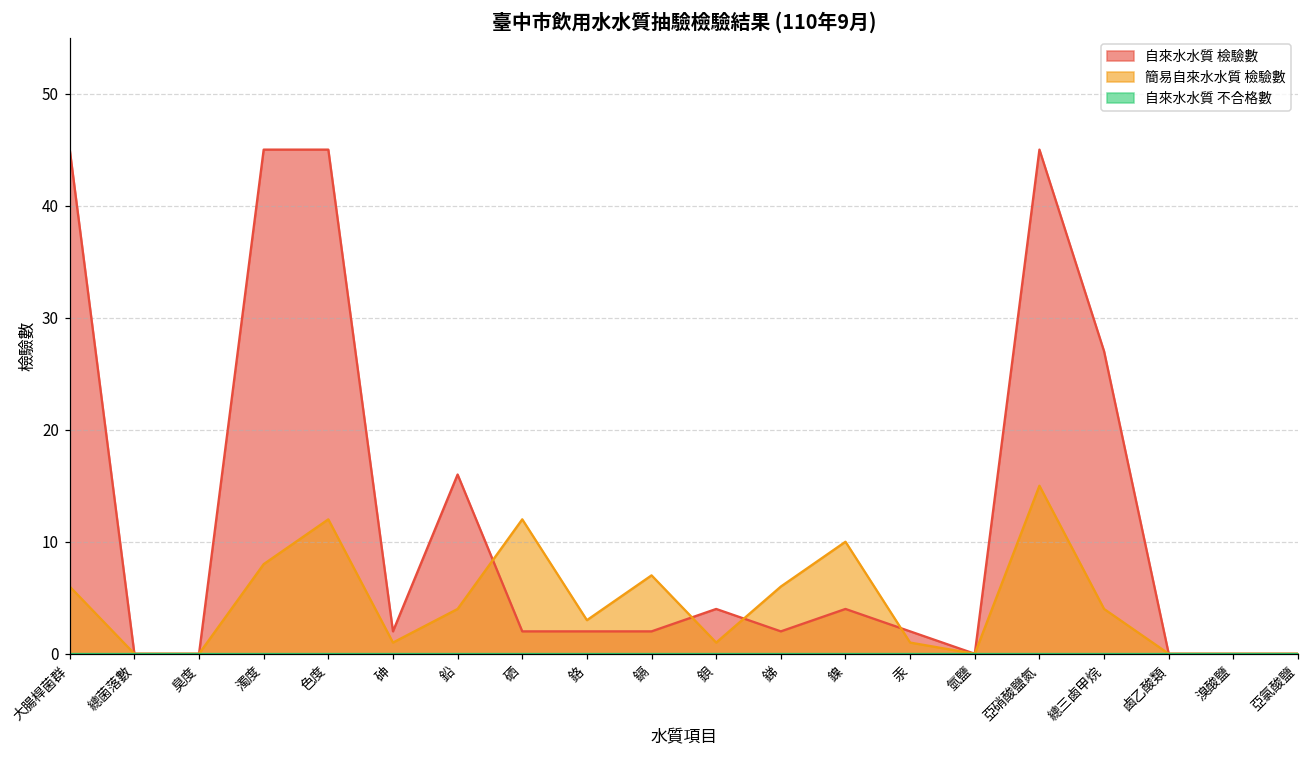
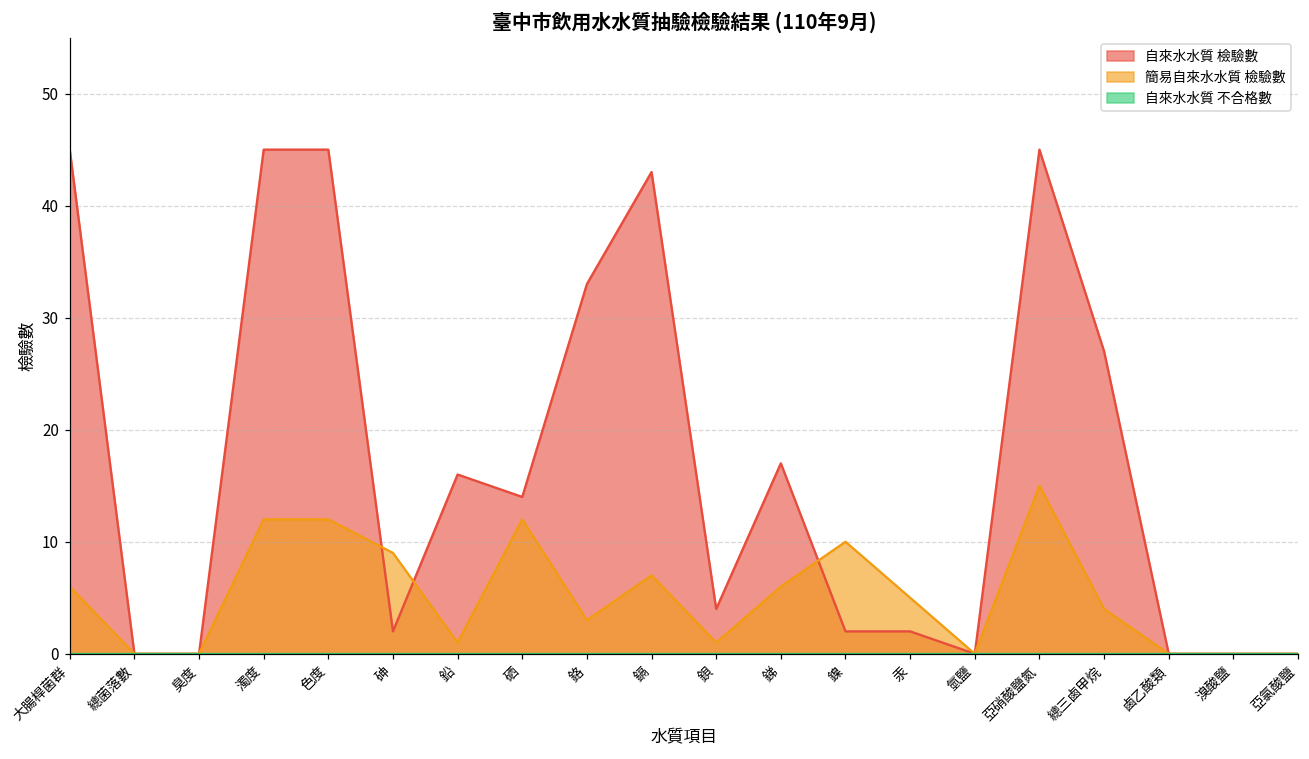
  {
    "自來水水質 檢驗數": {
      "大腸桿菌群": 45,
      "濁度": 45,
      "色度": 45,
      "砷": 2,
      "鉛": 16,
-     "硒": 2,
-     "鉻": 2,
-     "鎘": 2,
+     "硒": 14,
+     "鉻": 33,
+     "鎘": 43,
      "鋇": 4,
-     "銻": 2,
-     "鎳": 4,
+     "銻": 17,
+     "鎳": 2,
      "汞": 2,
      "亞硝酸鹽氮": 45,
      "總三鹵甲烷": 27
    },
    "簡易自來水水質 檢驗數": {
      "大腸桿菌群": 6,
-     "濁度": 8,
+     "濁度": 12,
      "色度": 12,
-     "砷": 1,
-     "鉛": 4,
+     "砷": 9,
+     "鉛": 1,
      "硒": 12,
      "鉻": 3,
      "鎘": 7,
      "鋇": 1,
      "銻": 6,
      "鎳": 10,
-     "汞": 1,
+     "汞": 5,
      "亞硝酸鹽氮": 15,
      "總三鹵甲烷": 4
    },
    "自來水水質 不合格數": {
      "大腸桿菌群": 0,
      "濁度": 0,
      "色度": 0,
      "砷": 0,
      "鉛": 0,
      "硒": 0,
      "鉻": 0,
      "鎘": 0,
      "鋇": 0,
      "銻": 0,
      "鎳": 0,
      "汞": 0,
      "亞硝酸鹽氮": 0,
      "總三鹵甲烷": 0
    }
  }
